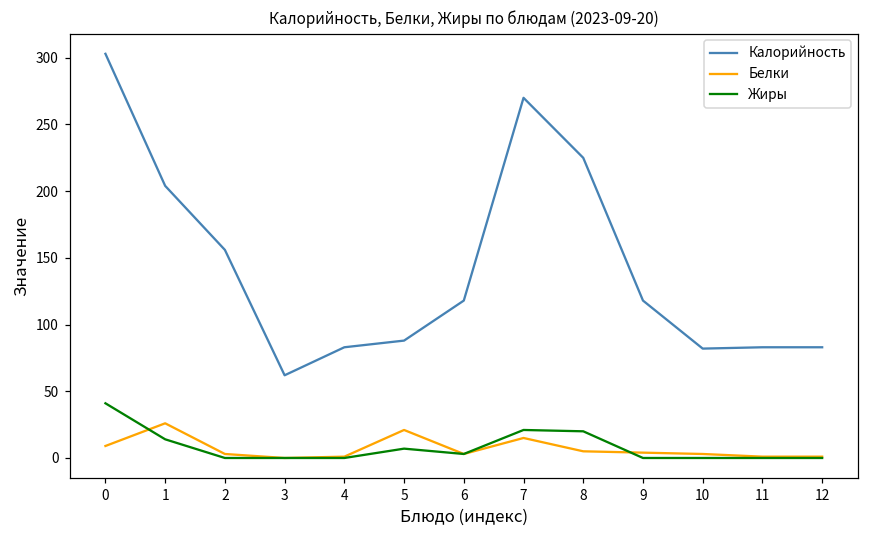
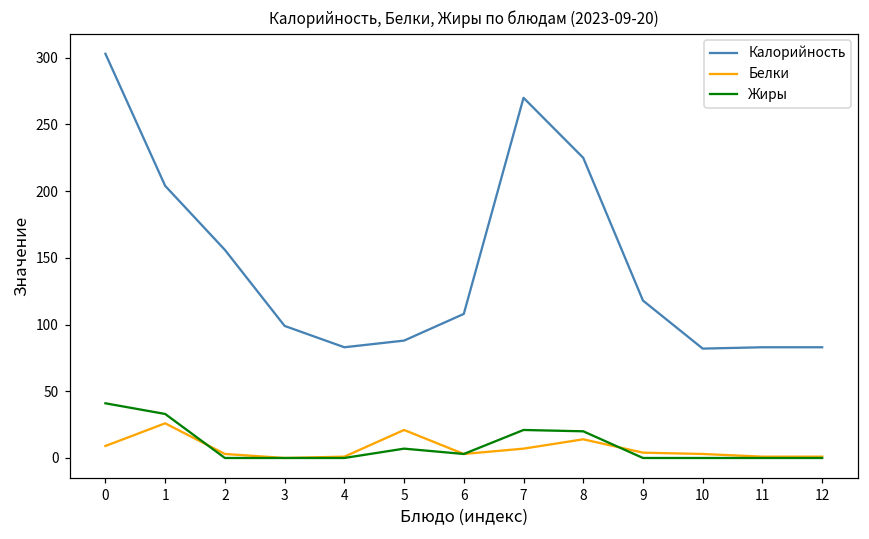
  {
    "Калорийность": {
      "0": 303,
      "1": 204,
      "2": 156,
-     "3": 62,
+     "3": 99,
      "4": 83,
      "5": 88,
-     "6": 118,
+     "6": 108,
      "7": 270,
      "8": 225,
      "9": 118,
      "10": 82,
      "11": 83,
      "12": 83
    },
    "Белки": {
      "0": 9,
      "1": 26,
      "2": 3,
      "5": 21,
-     "7": 15,
-     "8": 5,
+     "7": 7,
+     "8": 14,
      "9": 4,
      "10": 3
    },
    "Жиры": {
      "0": 41,
-     "1": 14,
+     "1": 33,
      "2": 0,
      "5": 7,
      "7": 21,
      "8": 20,
      "9": 0,
      "10": 0
    }
  }
